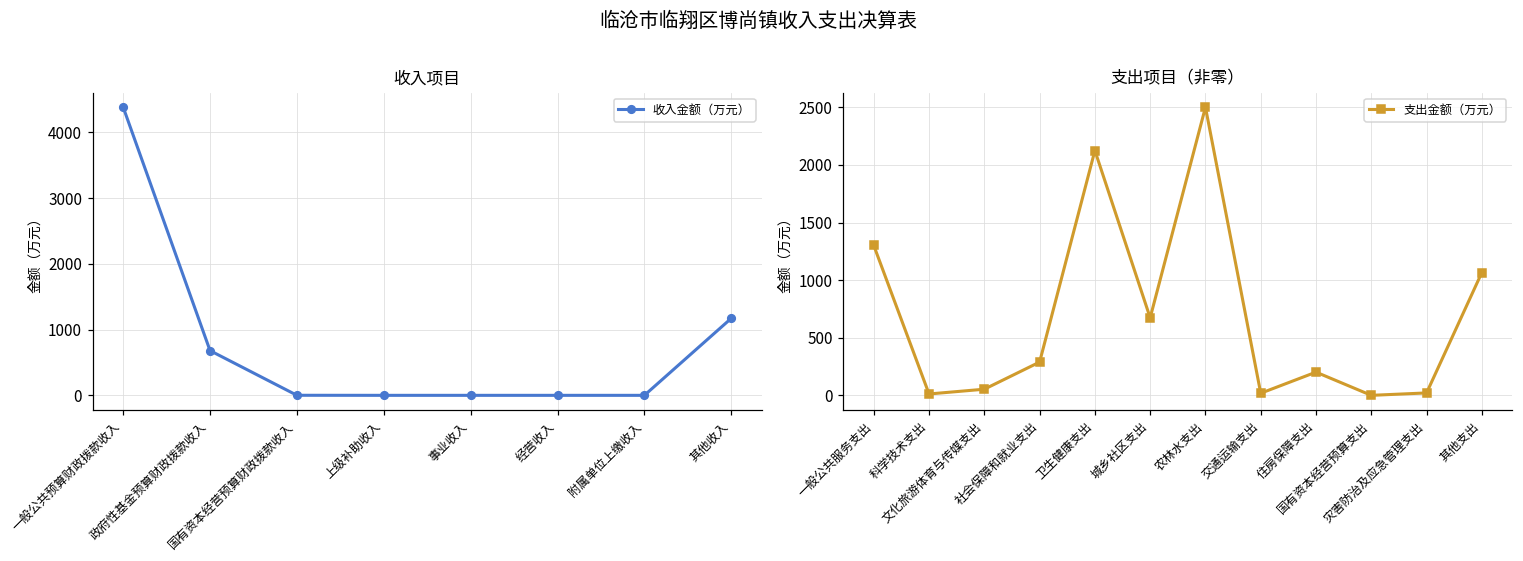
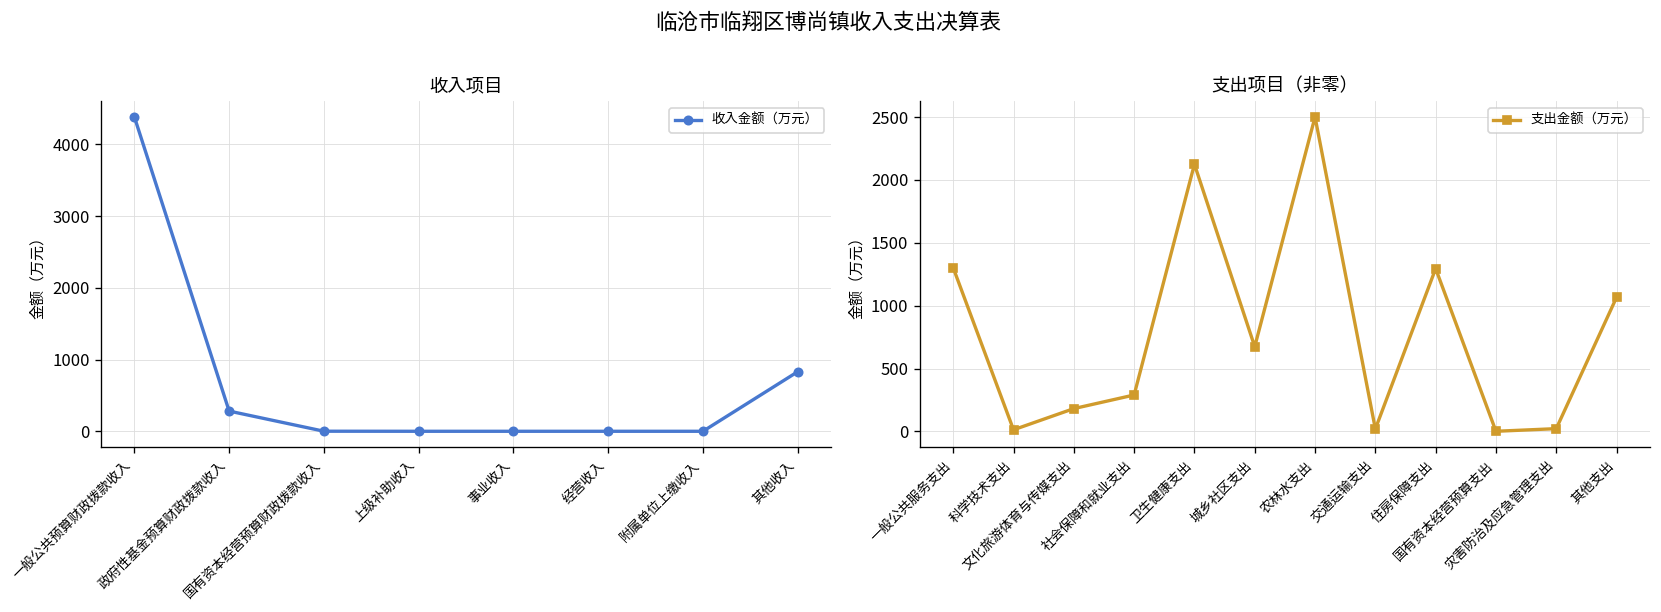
  {
    "收入项目": {
      "一般公共预算财政拨款收入": 4400,
-     "政府性基金预算财政拨款收入": 700,
+     "政府性基金预算财政拨款收入": 300,
      "国有资本经营预算财政拨款收入": 0,
      "上级补助收入": 0,
      "事业收入": 0,
      "经营收入": 0,
      "附属单位上缴收入": 0,
-     "其他收入": 1200
+     "其他收入": 800
    },
    "支出项目（非零）": {
      "一般公共服务支出": 1300,
      "科学技术支出": 10,
-     "文化旅游体育与传媒支出": 50,
+     "文化旅游体育与传媒支出": 180,
      "社会保障和就业支出": 290,
      "卫生健康支出": 2120,
      "城乡社区支出": 670,
      "农林水支出": 2500,
      "交通运输支出": 20,
-     "住房保障支出": 200,
+     "住房保障支出": 1290,
      "国有资本经营预算支出": 0,
      "灾害防治及应急管理支出": 20,
      "其他支出": 1070
    }
  }
